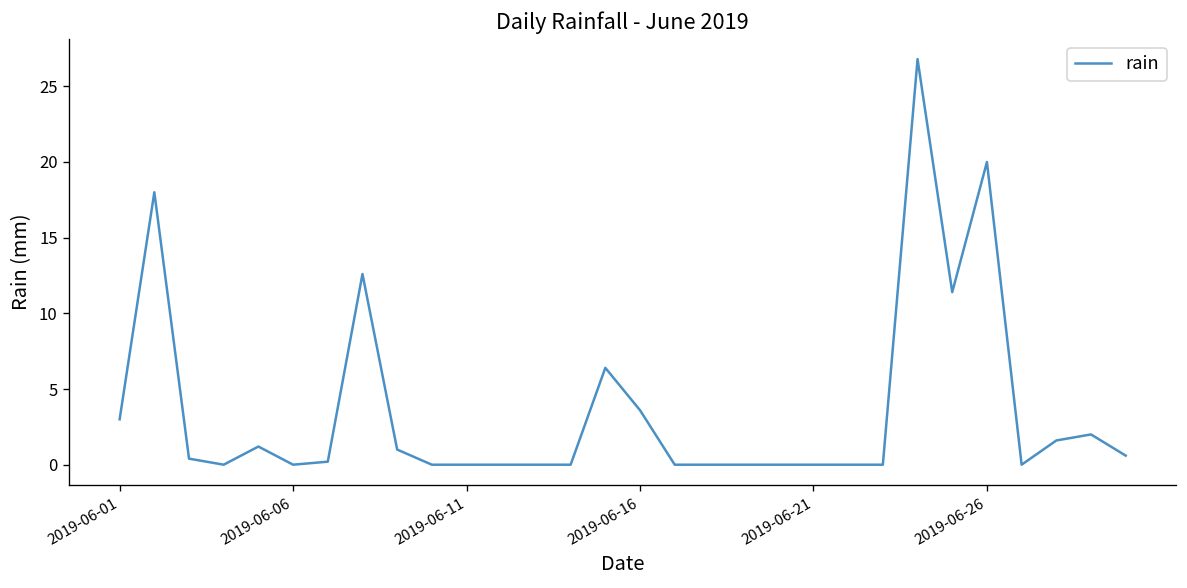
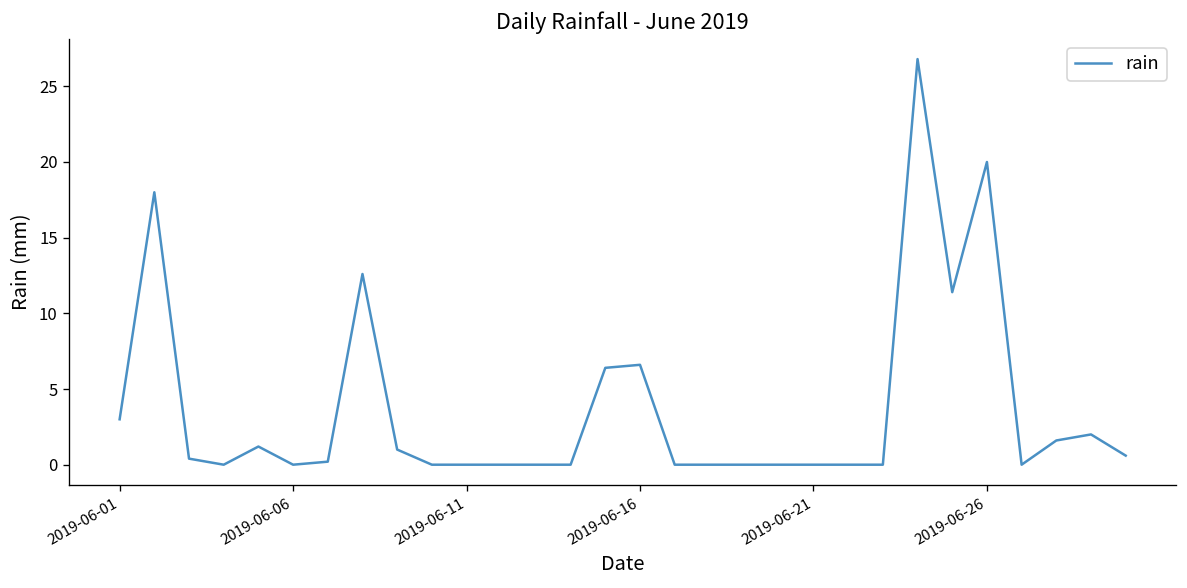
  {
    "2019-06-01": 3.0,
    "2019-06-06": 0.0,
    "2019-06-11": 0.0,
-   "2019-06-16": 3.6,
+   "2019-06-16": 6.6,
    "2019-06-21": 0.0,
    "2019-06-26": 20.0
  }
